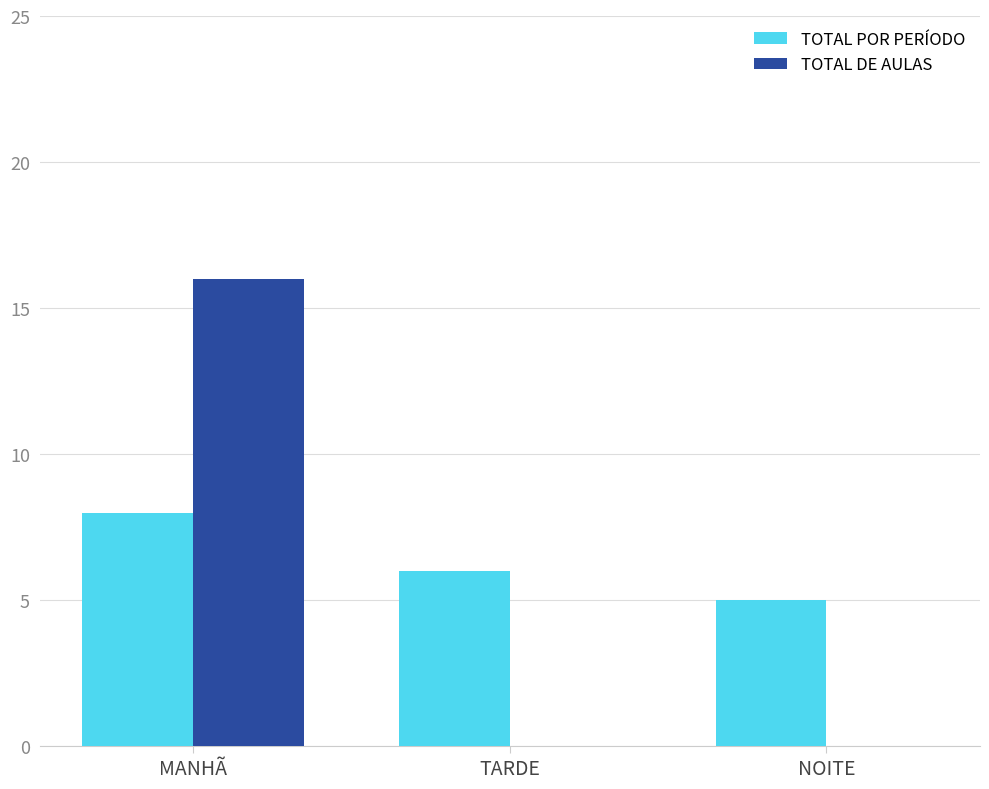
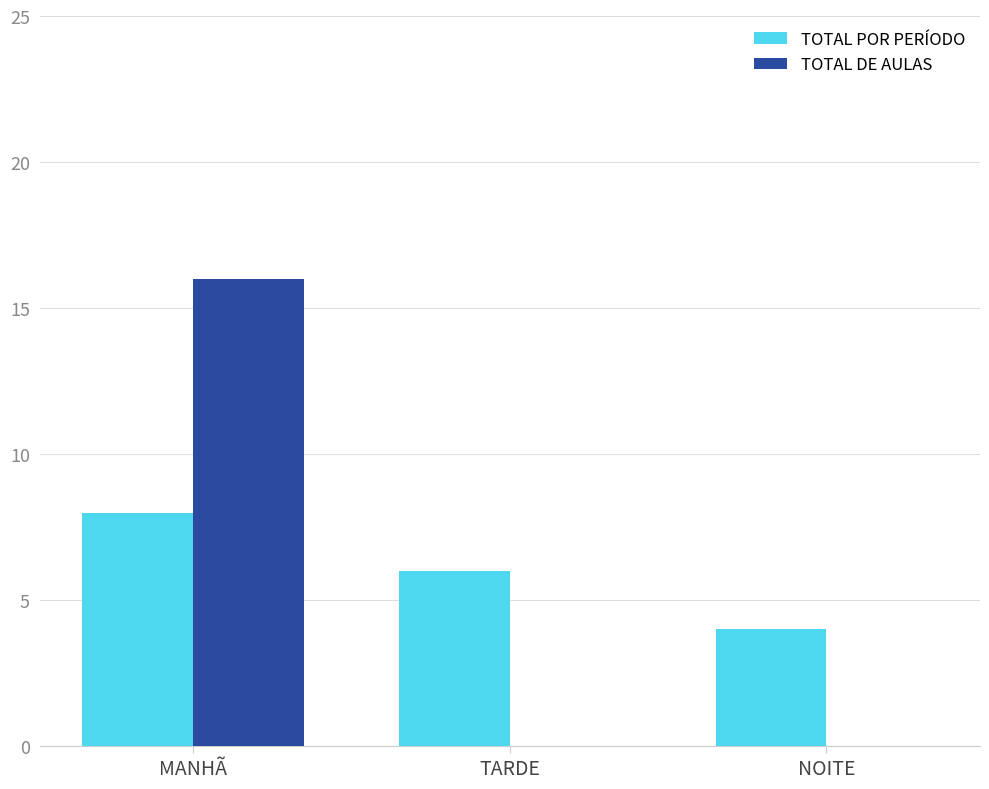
  {
    "TOTAL POR PERÍODO": {
      "MANHÃ": 8,
      "TARDE": 6,
-     "NOITE": 5
+     "NOITE": 4
    },
    "TOTAL DE AULAS": {
      "MANHÃ": 16,
      "TARDE": 0,
      "NOITE": 0
    }
  }
